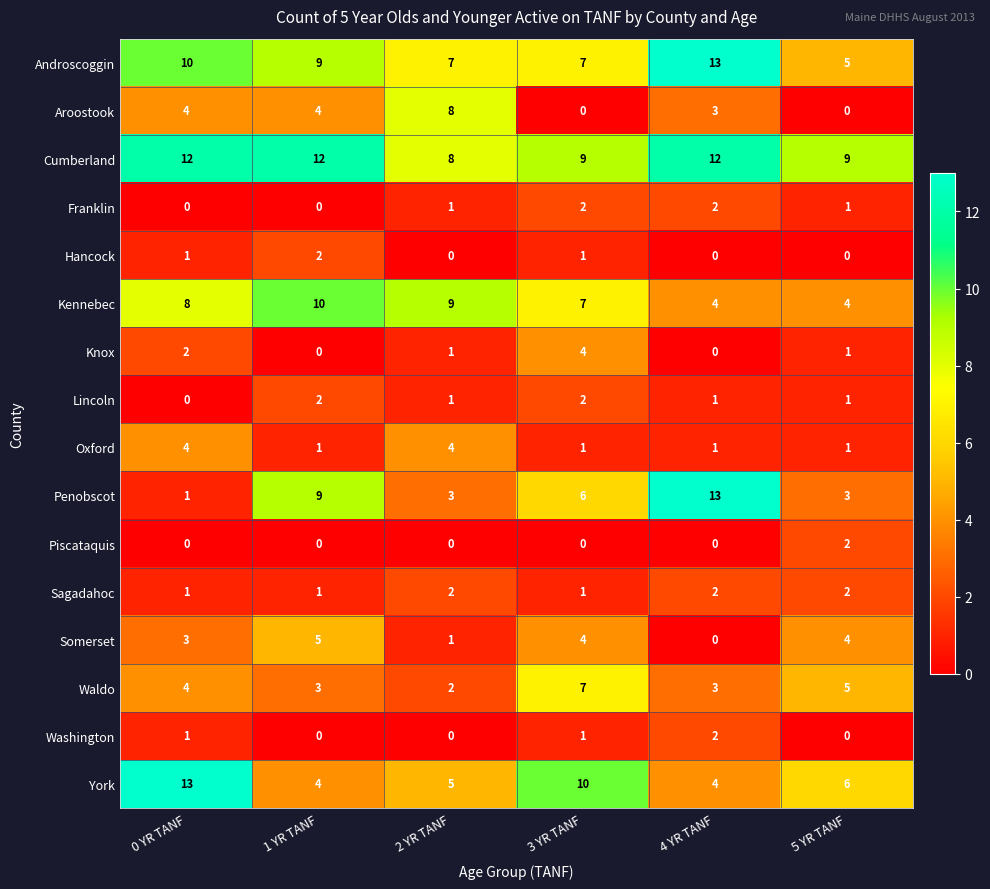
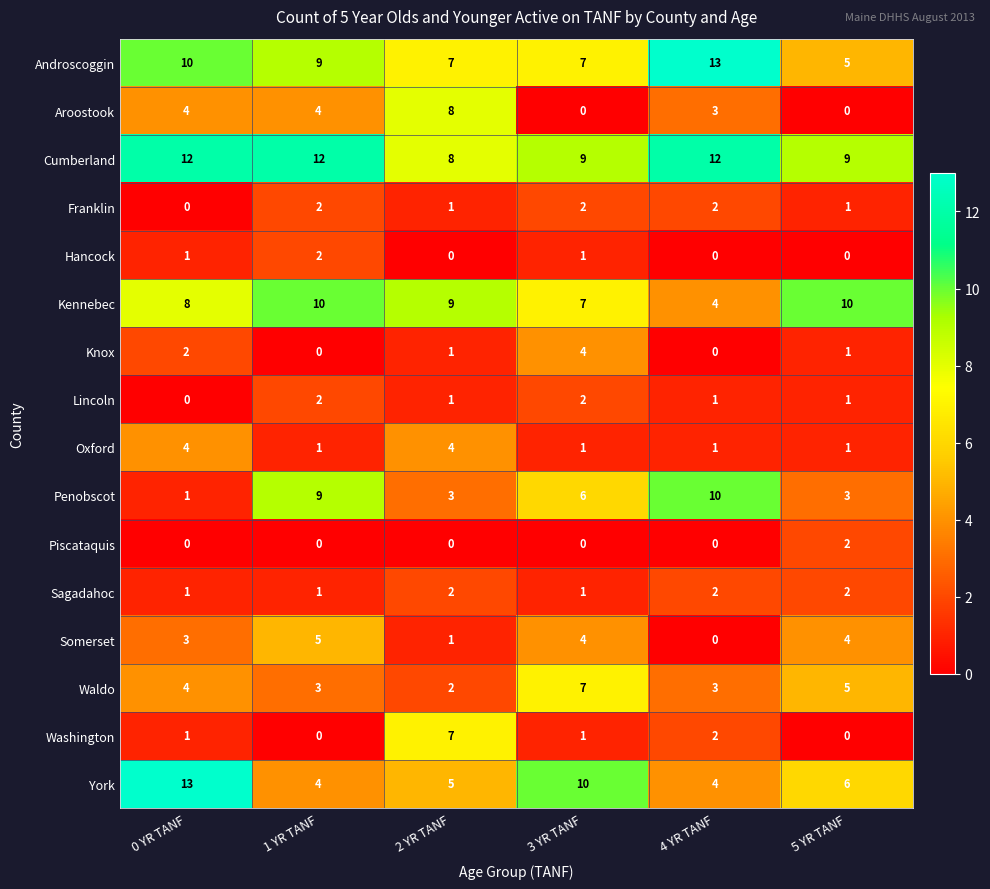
  {
    "Androscoggin": {
      "0 YR TANF": 10,
      "1 YR TANF": 9,
      "2 YR TANF": 7,
      "3 YR TANF": 7,
      "4 YR TANF": 13,
      "5 YR TANF": 5
    },
    "Aroostook": {
      "0 YR TANF": 4,
      "1 YR TANF": 4,
      "2 YR TANF": 8,
      "3 YR TANF": 0,
      "4 YR TANF": 3,
      "5 YR TANF": 0
    },
    "Cumberland": {
      "0 YR TANF": 12,
      "1 YR TANF": 12,
      "2 YR TANF": 8,
      "3 YR TANF": 9,
      "4 YR TANF": 12,
      "5 YR TANF": 9
    },
    "Franklin": {
      "0 YR TANF": 0,
-     "1 YR TANF": 0,
+     "1 YR TANF": 2,
      "2 YR TANF": 1,
      "3 YR TANF": 2,
      "4 YR TANF": 2,
      "5 YR TANF": 1
    },
    "Hancock": {
      "0 YR TANF": 1,
      "1 YR TANF": 2,
      "2 YR TANF": 0,
      "3 YR TANF": 1,
      "4 YR TANF": 0,
      "5 YR TANF": 0
    },
    "Kennebec": {
      "0 YR TANF": 8,
      "1 YR TANF": 10,
      "2 YR TANF": 9,
      "3 YR TANF": 7,
      "4 YR TANF": 4,
-     "5 YR TANF": 4
+     "5 YR TANF": 10
    },
    "Knox": {
      "0 YR TANF": 2,
      "1 YR TANF": 0,
      "2 YR TANF": 1,
      "3 YR TANF": 4,
      "4 YR TANF": 0,
      "5 YR TANF": 1
    },
    "Lincoln": {
      "0 YR TANF": 0,
      "1 YR TANF": 2,
      "2 YR TANF": 1,
      "3 YR TANF": 2,
      "4 YR TANF": 1,
      "5 YR TANF": 1
    },
    "Oxford": {
      "0 YR TANF": 4,
      "1 YR TANF": 1,
      "2 YR TANF": 4,
      "3 YR TANF": 1,
      "4 YR TANF": 1,
      "5 YR TANF": 1
    },
    "Penobscot": {
      "0 YR TANF": 1,
      "1 YR TANF": 9,
      "2 YR TANF": 3,
      "3 YR TANF": 6,
-     "4 YR TANF": 13,
+     "4 YR TANF": 10,
      "5 YR TANF": 3
    },
    "Piscataquis": {
      "0 YR TANF": 0,
      "1 YR TANF": 0,
      "2 YR TANF": 0,
      "3 YR TANF": 0,
      "4 YR TANF": 0,
      "5 YR TANF": 2
    },
    "Sagadahoc": {
      "0 YR TANF": 1,
      "1 YR TANF": 1,
      "2 YR TANF": 2,
      "3 YR TANF": 1,
      "4 YR TANF": 2,
      "5 YR TANF": 2
    },
    "Somerset": {
      "0 YR TANF": 3,
      "1 YR TANF": 5,
      "2 YR TANF": 1,
      "3 YR TANF": 4,
      "4 YR TANF": 0,
      "5 YR TANF": 4
    },
    "Waldo": {
      "0 YR TANF": 4,
      "1 YR TANF": 3,
      "2 YR TANF": 2,
      "3 YR TANF": 7,
      "4 YR TANF": 3,
      "5 YR TANF": 5
    },
    "Washington": {
      "0 YR TANF": 1,
      "1 YR TANF": 0,
-     "2 YR TANF": 0,
+     "2 YR TANF": 7,
      "3 YR TANF": 1,
      "4 YR TANF": 2,
      "5 YR TANF": 0
    },
    "York": {
      "0 YR TANF": 13,
      "1 YR TANF": 4,
      "2 YR TANF": 5,
      "3 YR TANF": 10,
      "4 YR TANF": 4,
      "5 YR TANF": 6
    }
  }
